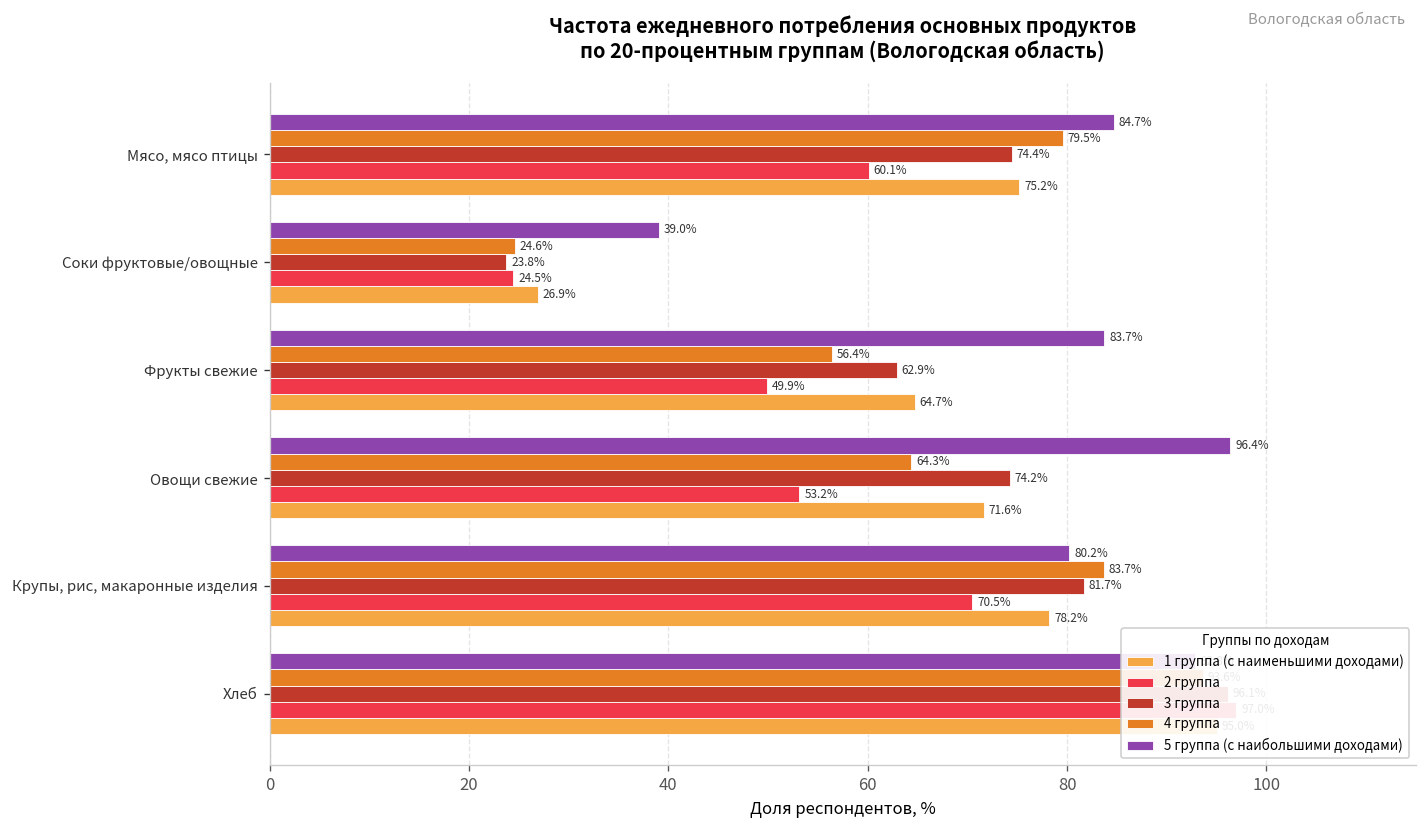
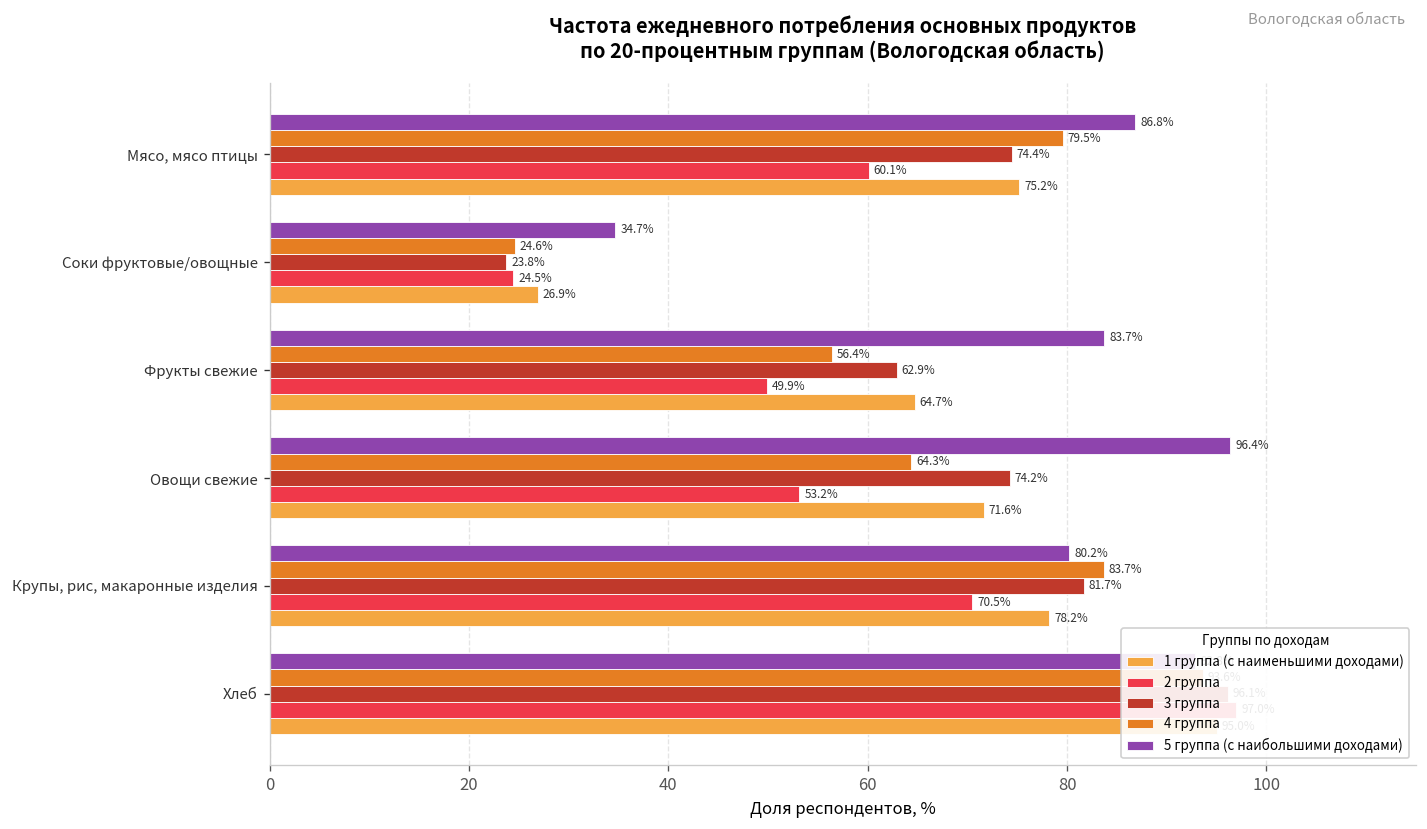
  {
    "5 группа (с наибольшими доходами)": {
-     "Мясо, мясо птицы": "84.7%",
-     "Соки фруктовые/овощные": "39.0%",
+     "Мясо, мясо птицы": "86.8%",
+     "Соки фруктовые/овощные": "34.7%",
      "Фрукты свежие": "83.7%",
      "Овощи свежие": "96.4%",
      "Крупы, рис, макаронные изделия": "80.2%"
    }
  }
